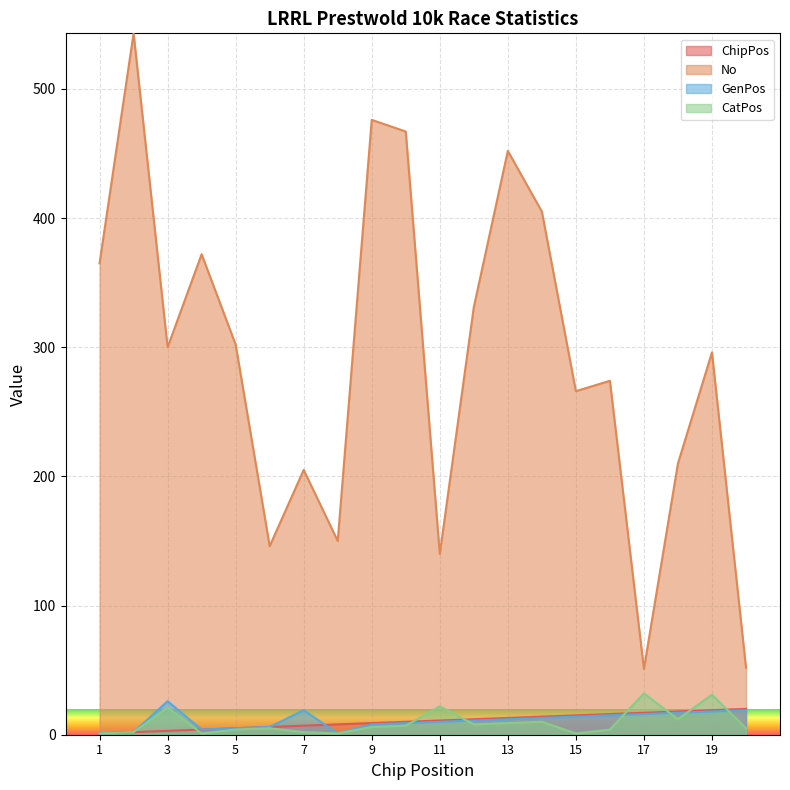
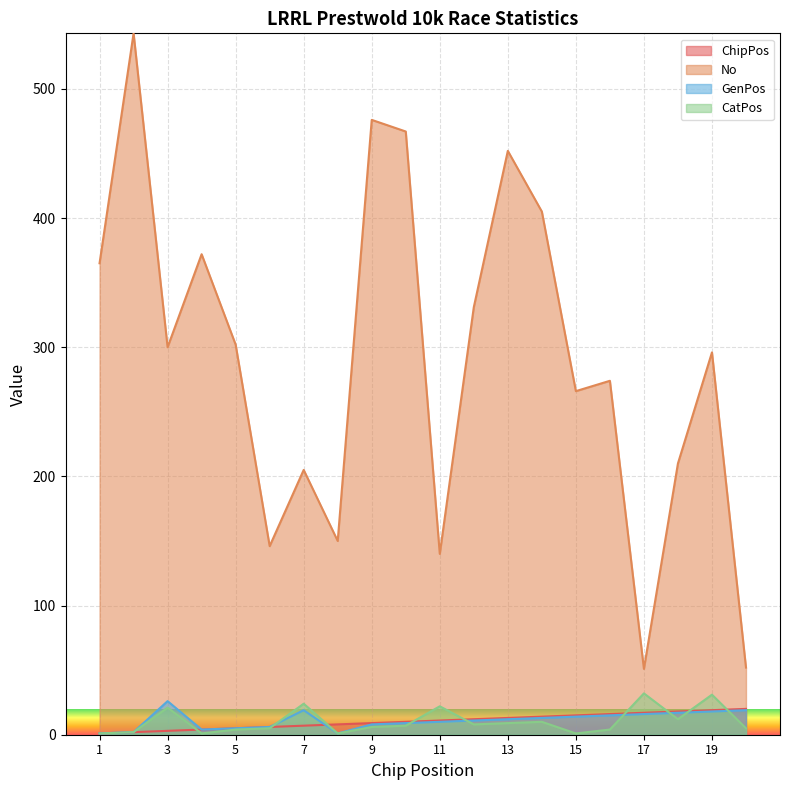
  {
    "GenPos": {
      "3": 26,
      "7": 19
    },
    "CatPos": {
      "3": 21,
-     "7": 2,
+     "7": 24,
      "9": 6,
      "11": 22,
      "13": 9,
      "15": 1,
      "17": 32,
      "19": 31
    }
  }
